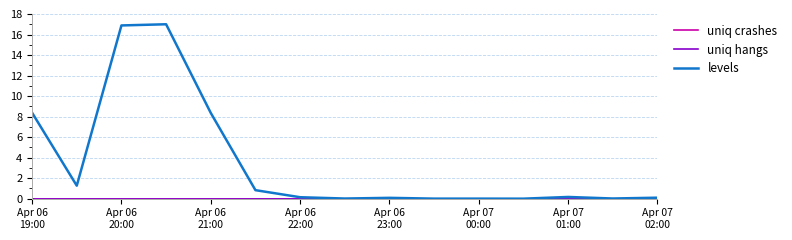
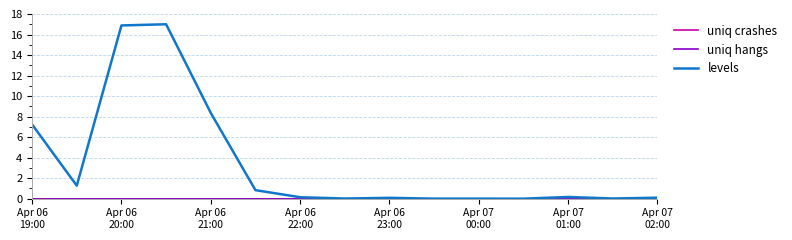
  {
    "uniq hangs": {
      "Apr 06 19:00": 0.0,
      "Apr 06 20:00": 0.0,
      "Apr 06 21:00": 0.0
    },
    "levels": {
-     "Apr 06 19:00": 8.4,
+     "Apr 06 19:00": 7.2,
      "Apr 06 20:00": 16.9,
      "Apr 06 21:00": 8.4
    }
  }
